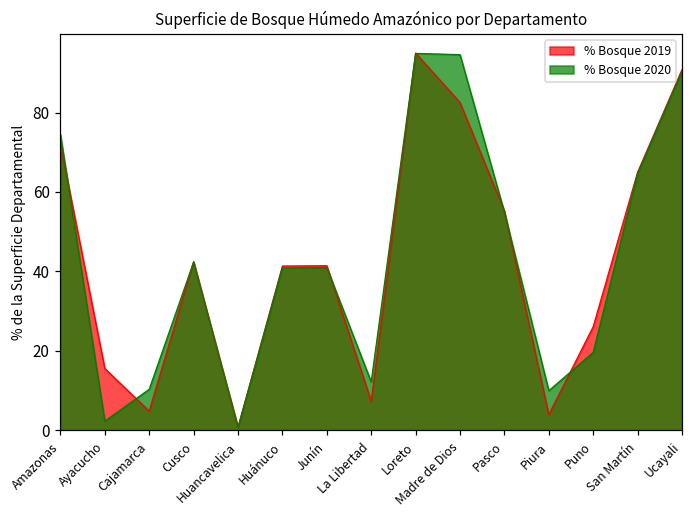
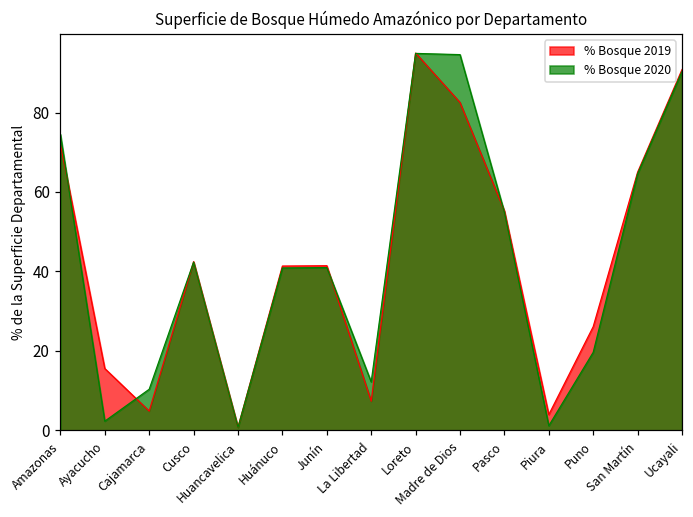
  {
    "% Bosque 2019": {
      "Amazonas": 72,
      "Ayacucho": 16,
      "Cajamarca": 5,
      "La Libertad": 7,
      "Madre de Dios": 83,
      "Piura": 4,
      "Puno": 26
    },
    "% Bosque 2020": {
      "Amazonas": 75,
      "Ayacucho": 2,
      "Cajamarca": 10,
      "La Libertad": 12,
      "Madre de Dios": 95,
-     "Piura": 10,
+     "Piura": 1,
      "Puno": 20
    }
  }
